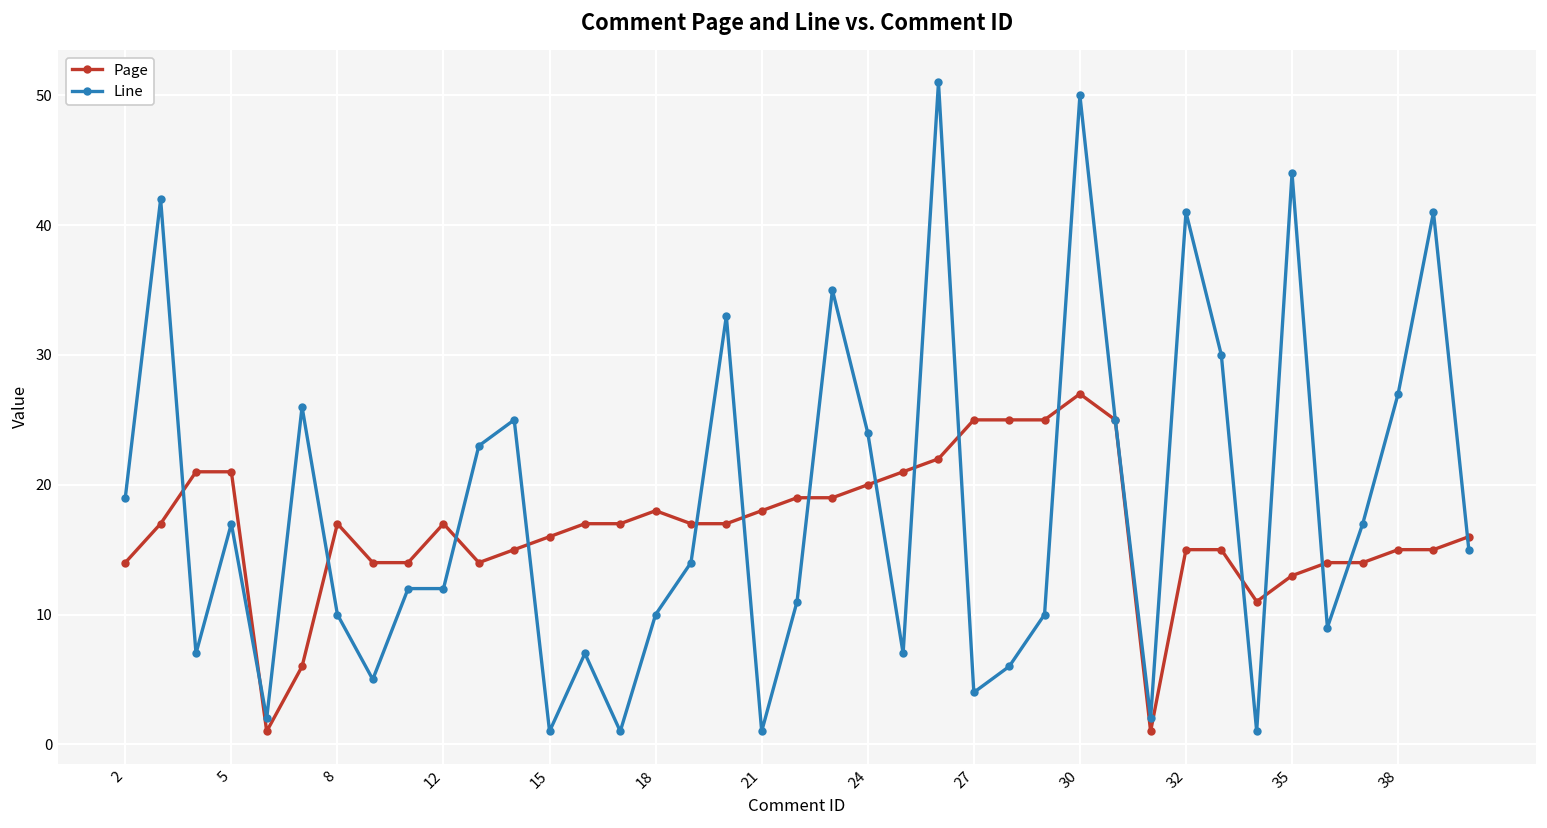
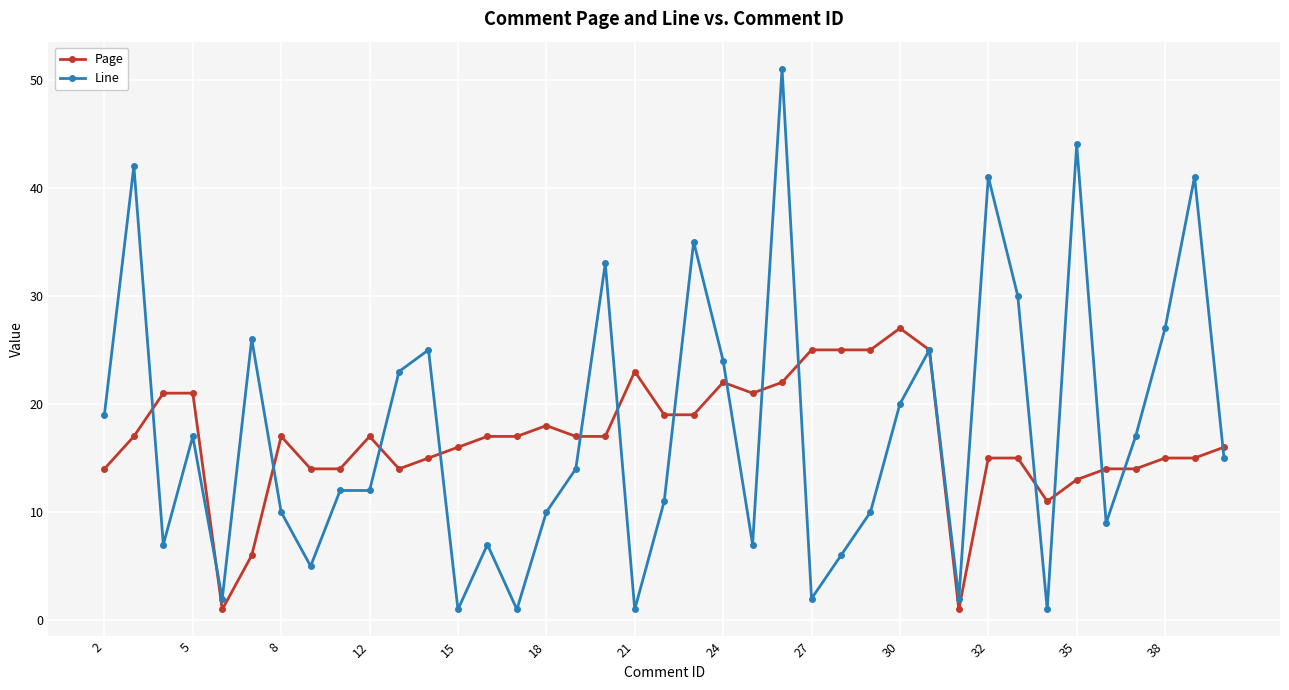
  {
    "Page": {
      "12": 17,
      "15": 16,
      "18": 18,
-     "21": 18,
-     "24": 20,
+     "21": 23,
+     "24": 22,
      "27": 25,
      "30": 27
    },
    "Line": {
      "12": 12,
      "15": 1,
      "18": 10,
      "21": 1,
      "24": 24,
-     "27": 4,
-     "30": 50
+     "27": 2,
+     "30": 20
    }
  }
